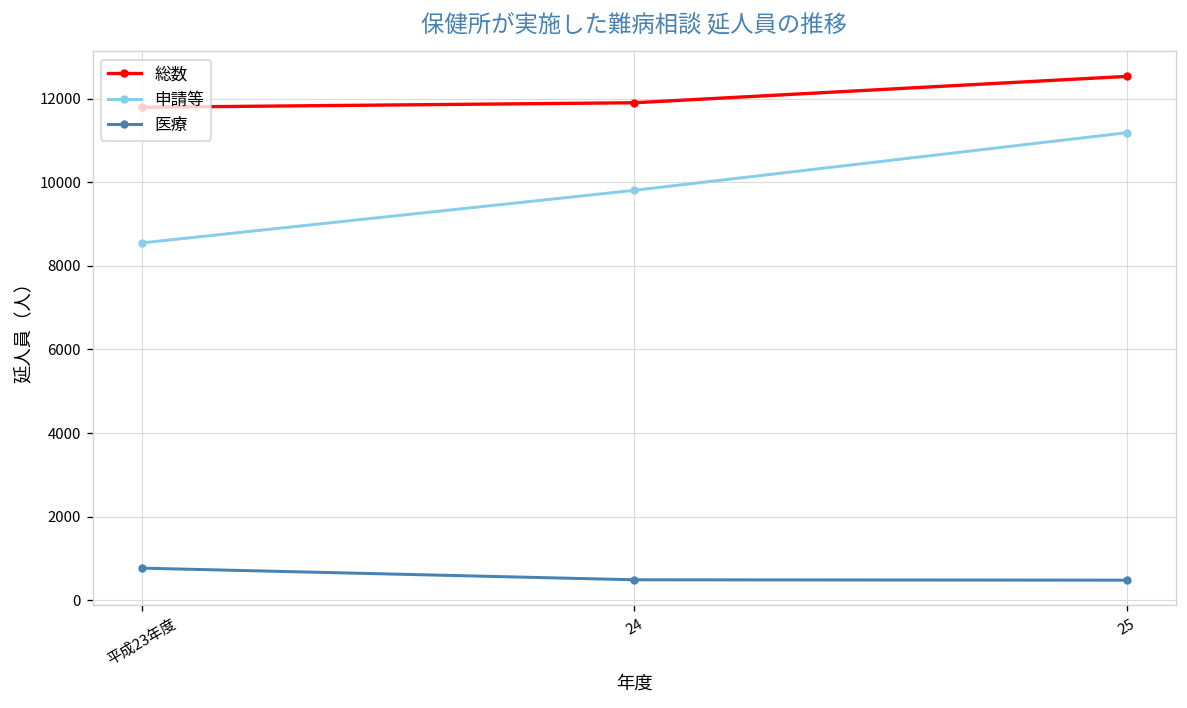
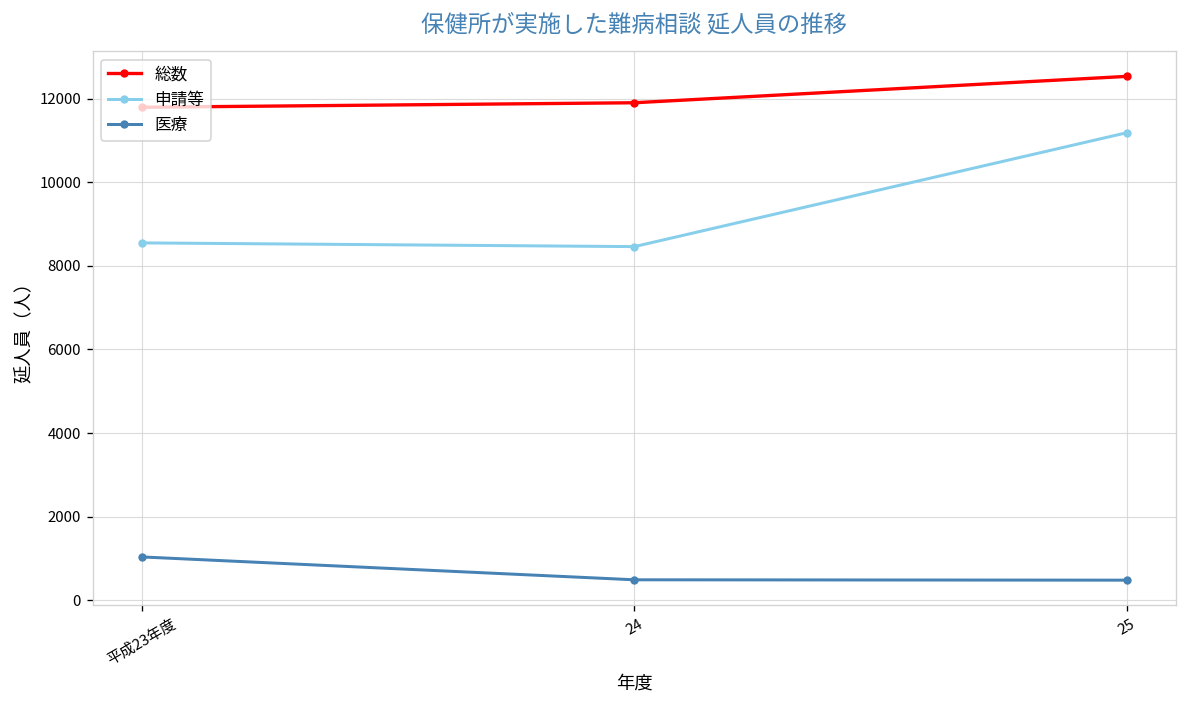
  {
    "総数": {
      "24": 11900,
      "25": 12500
    },
    "申請等": {
      "平成23年度": 8600,
-     "24": 9800,
+     "24": 8500,
      "25": 11200
    },
    "医療": {
-     "平成23年度": 800,
+     "平成23年度": 1000,
      "24": 500,
      "25": 500
    }
  }
